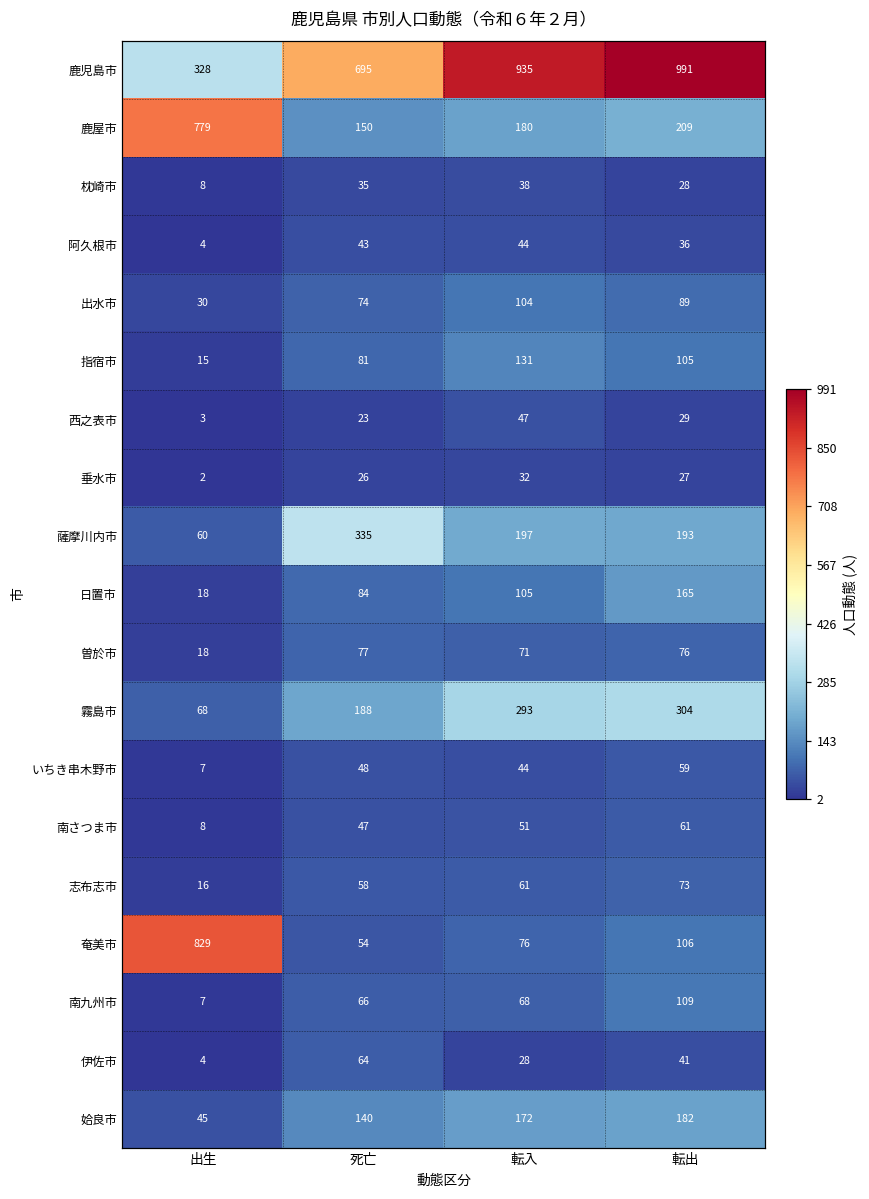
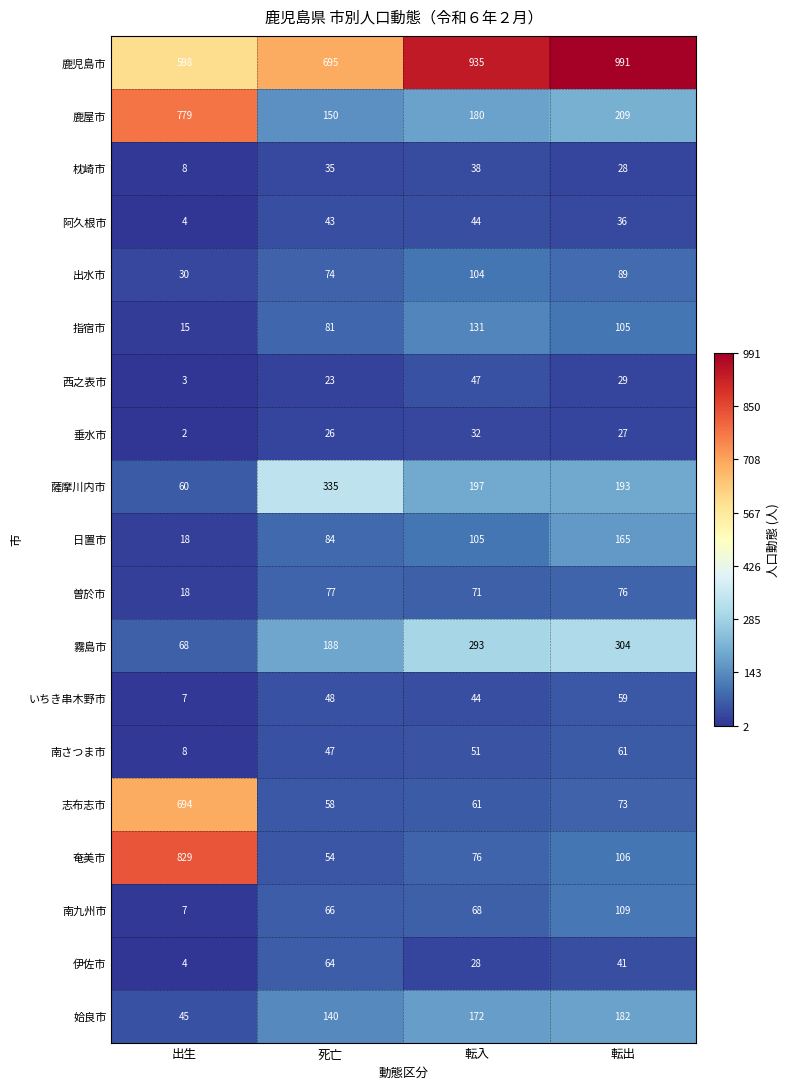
  {
    "鹿児島市": {
-     "出生": 328,
+     "出生": 598,
      "死亡": 695,
      "転入": 935,
      "転出": 991
    },
    "鹿屋市": {
      "出生": 779,
      "死亡": 150,
      "転入": 180,
      "転出": 209
    },
    "枕崎市": {
      "出生": 8,
      "死亡": 35,
      "転入": 38,
      "転出": 28
    },
    "阿久根市": {
      "出生": 4,
      "死亡": 43,
      "転入": 44,
      "転出": 36
    },
    "出水市": {
      "出生": 30,
      "死亡": 74,
      "転入": 104,
      "転出": 89
    },
    "指宿市": {
      "出生": 15,
      "死亡": 81,
      "転入": 131,
      "転出": 105
    },
    "西之表市": {
      "出生": 3,
      "死亡": 23,
      "転入": 47,
      "転出": 29
    },
    "垂水市": {
      "出生": 2,
      "死亡": 26,
      "転入": 32,
      "転出": 27
    },
    "薩摩川内市": {
      "出生": 60,
      "死亡": 335,
      "転入": 197,
      "転出": 193
    },
    "日置市": {
      "出生": 18,
      "死亡": 84,
      "転入": 105,
      "転出": 165
    },
    "曽於市": {
      "出生": 18,
      "死亡": 77,
      "転入": 71,
      "転出": 76
    },
    "霧島市": {
      "出生": 68,
      "死亡": 188,
      "転入": 293,
      "転出": 304
    },
    "いちき串木野市": {
      "出生": 7,
      "死亡": 48,
      "転入": 44,
      "転出": 59
    },
    "南さつま市": {
      "出生": 8,
      "死亡": 47,
      "転入": 51,
      "転出": 61
    },
    "志布志市": {
-     "出生": 16,
+     "出生": 694,
      "死亡": 58,
      "転入": 61,
      "転出": 73
    },
    "奄美市": {
      "出生": 829,
      "死亡": 54,
      "転入": 76,
      "転出": 106
    },
    "南九州市": {
      "出生": 7,
      "死亡": 66,
      "転入": 68,
      "転出": 109
    },
    "伊佐市": {
      "出生": 4,
      "死亡": 64,
      "転入": 28,
      "転出": 41
    },
    "姶良市": {
      "出生": 45,
      "死亡": 140,
      "転入": 172,
      "転出": 182
    }
  }
